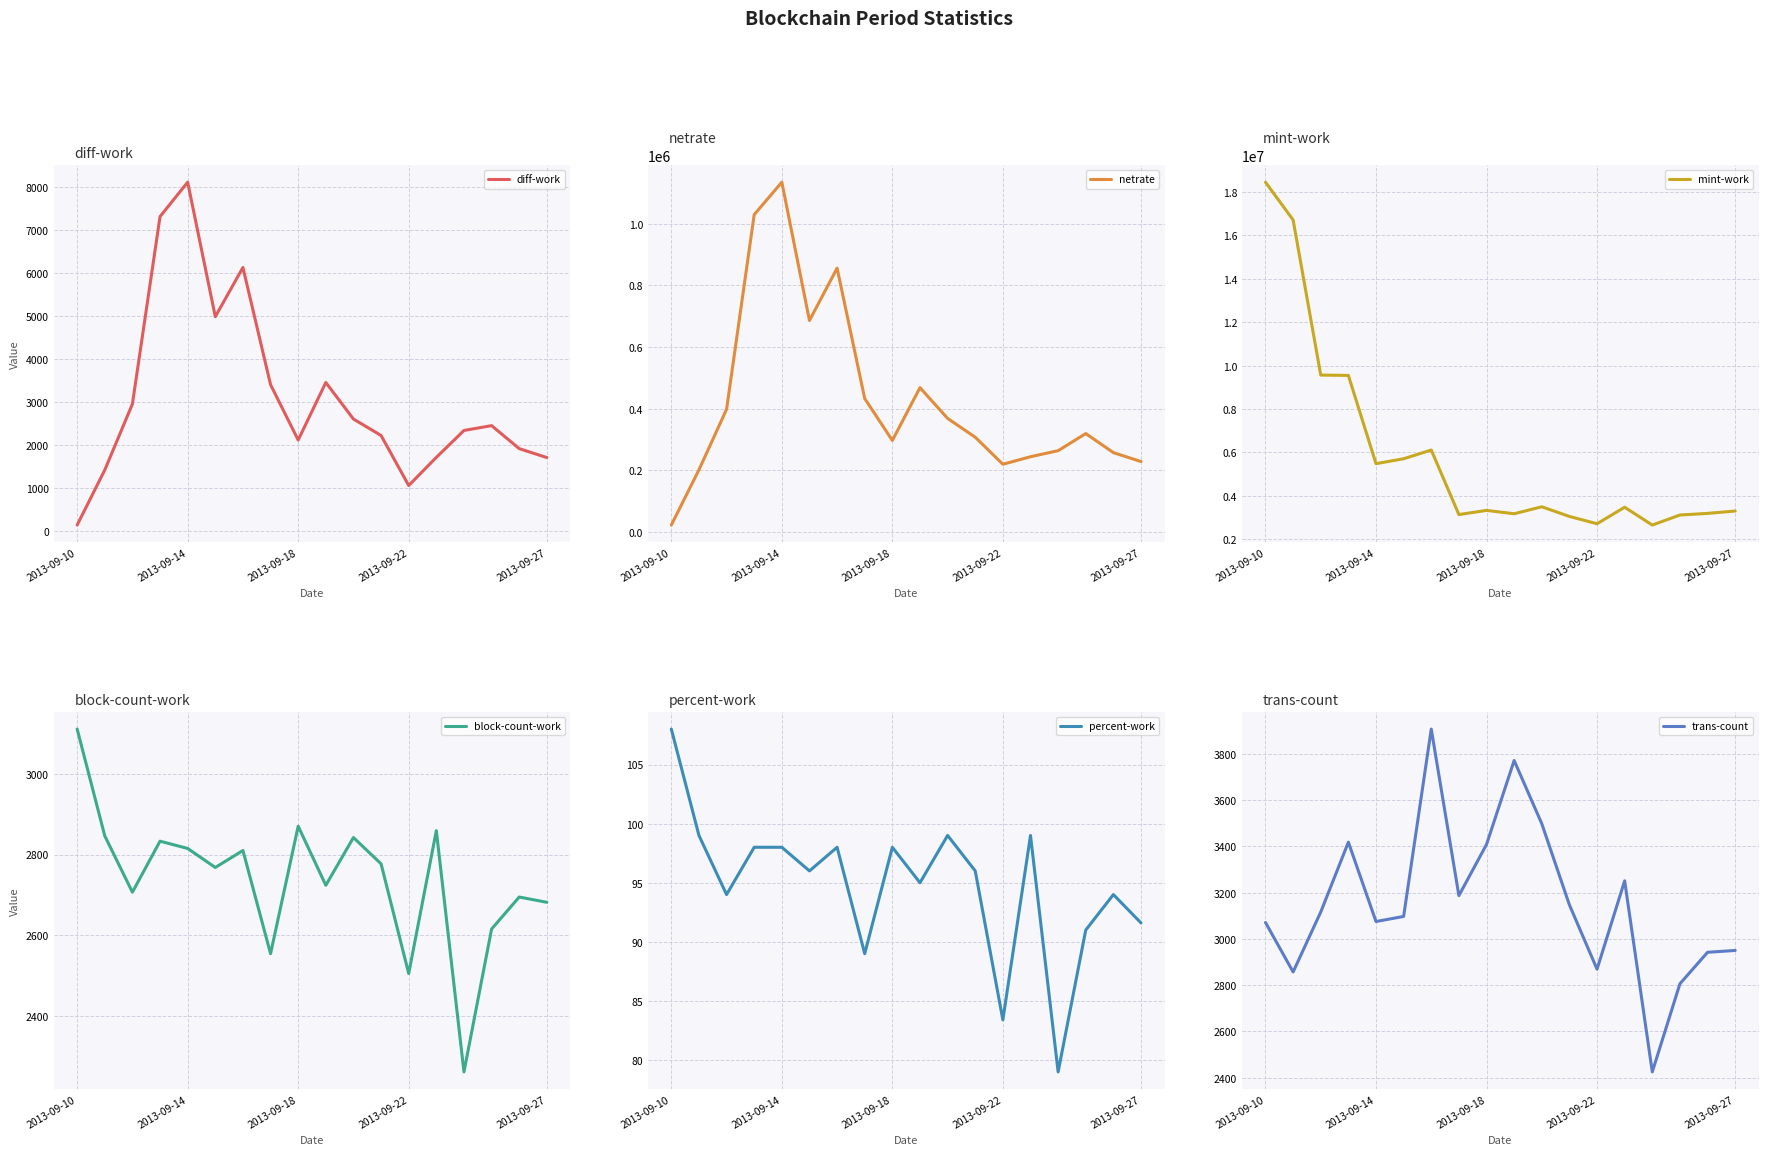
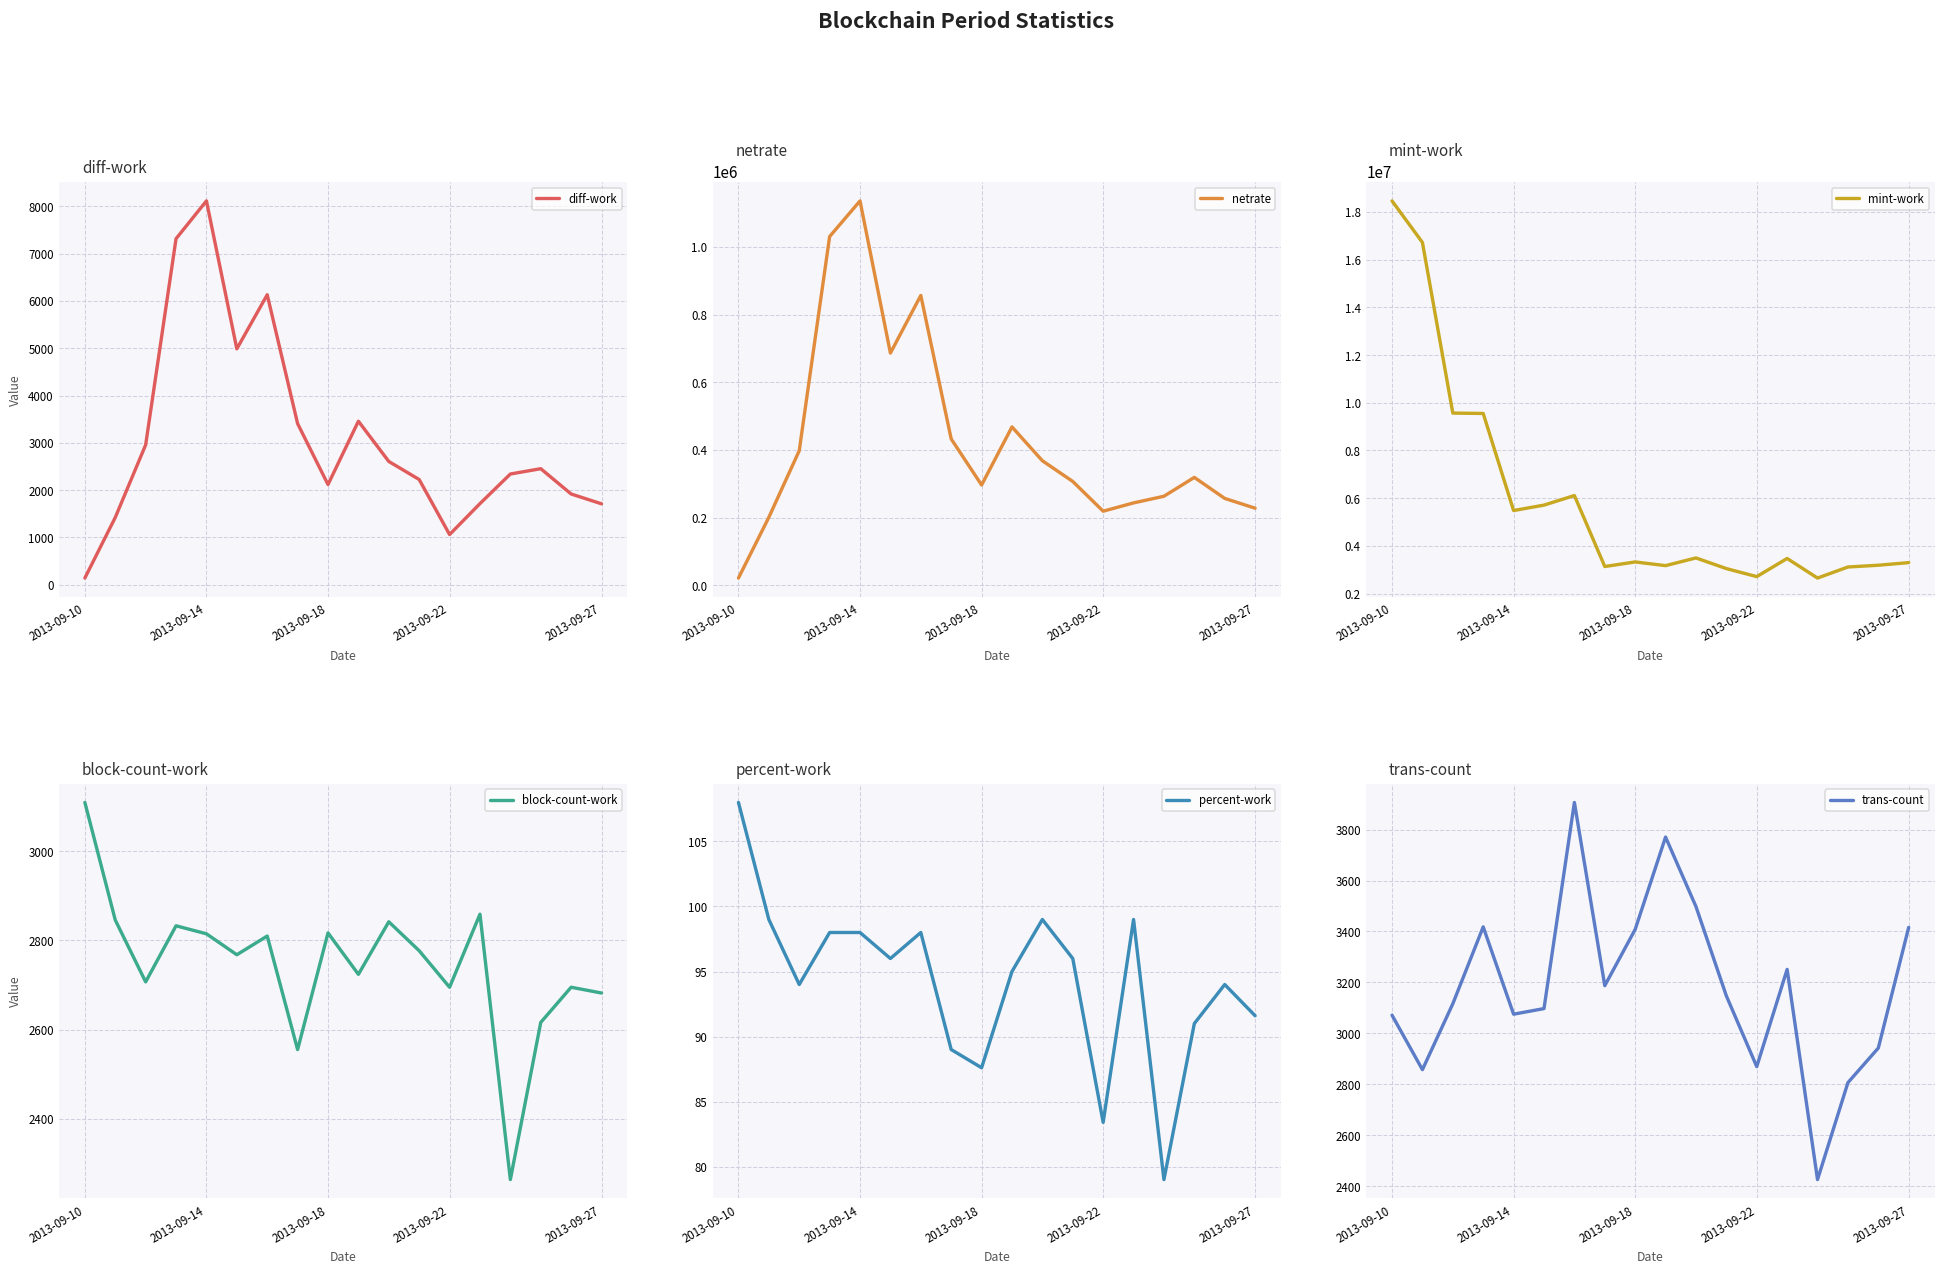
  {
    "diff-work": {
      "2013-09-10": 100,
      "2013-09-14": 8100,
      "2013-09-18": 2100,
      "2013-09-22": 1100,
      "2013-09-27": 1700
    },
    "netrate": {
      "2013-09-10": 20000,
      "2013-09-14": 1140000,
      "2013-09-18": 300000,
      "2013-09-22": 220000,
      "2013-09-27": 230000
    },
    "mint-work": {
      "2013-09-10": 18500000,
      "2013-09-14": 5500000,
      "2013-09-18": 3300000,
      "2013-09-22": 2700000,
      "2013-09-27": 3300000
    },
    "block-count-work": {
      "2013-09-10": 3110,
      "2013-09-14": 2820,
-     "2013-09-18": 2870,
-     "2013-09-22": 2510,
+     "2013-09-18": 2820,
+     "2013-09-22": 2700,
      "2013-09-27": 2680
    },
    "percent-work": {
      "2013-09-10": 108.0,
      "2013-09-14": 98.0,
-     "2013-09-18": 98.0,
+     "2013-09-18": 87.6,
      "2013-09-22": 83.4,
      "2013-09-27": 91.6
    },
    "trans-count": {
      "2013-09-10": 3070,
      "2013-09-14": 3080,
      "2013-09-18": 3410,
      "2013-09-22": 2870,
-     "2013-09-27": 2950
+     "2013-09-27": 3420
    }
  }
